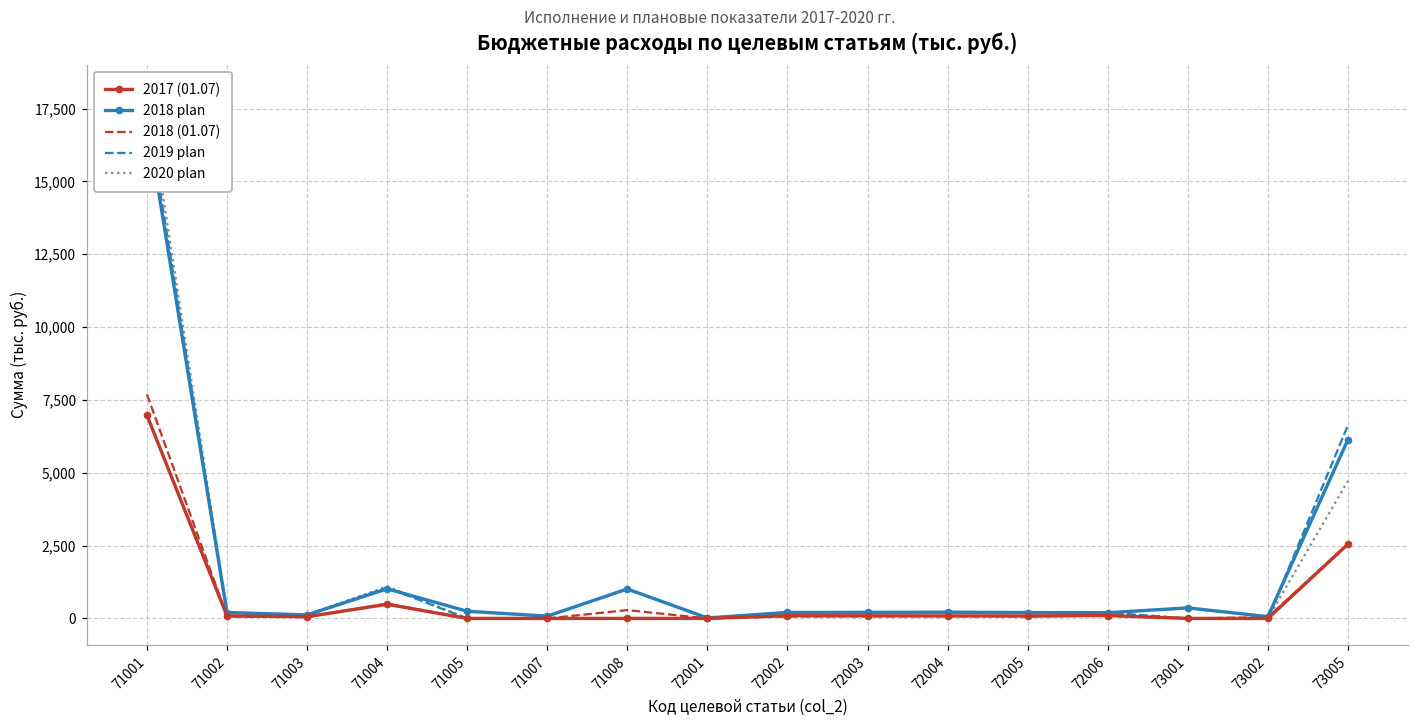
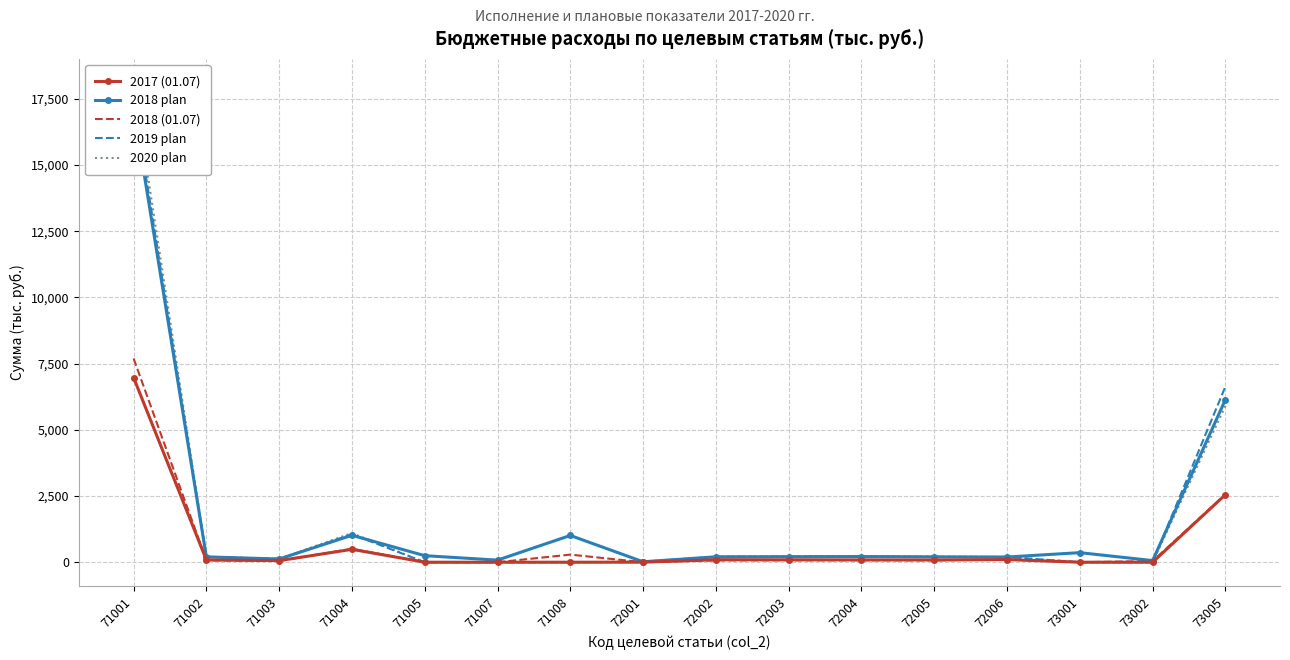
  {
    "2020 plan": {
-     "73005": "4,700"
+     "73005": "5,900"
    }
  }
